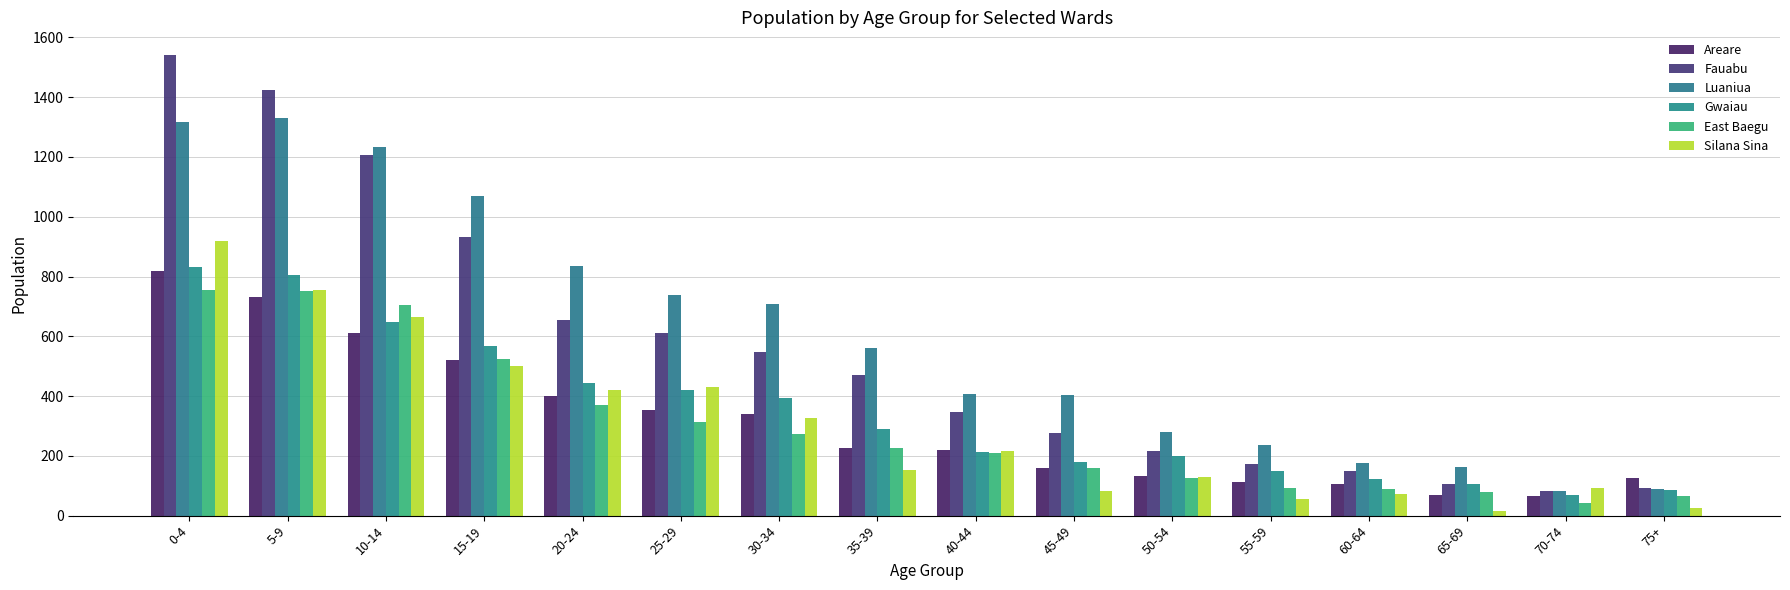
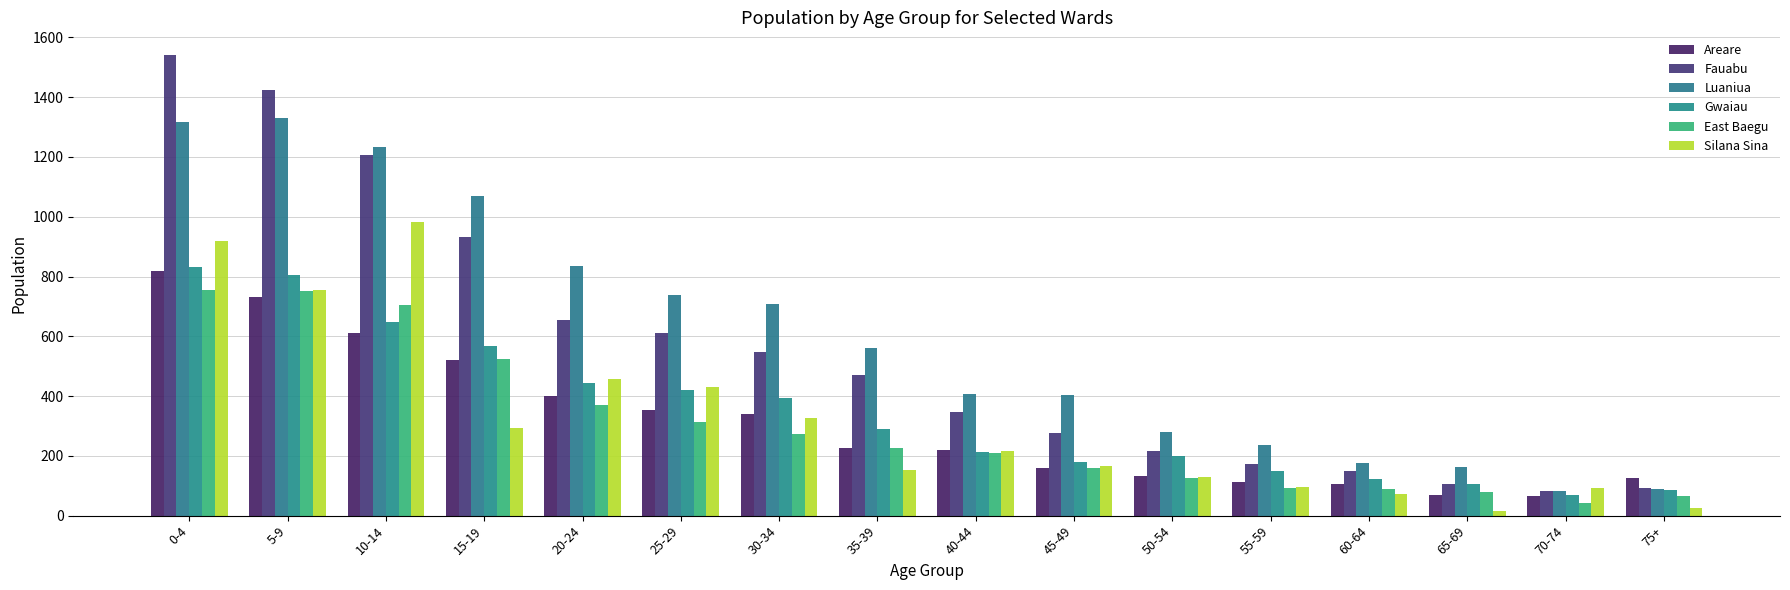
  {
    "Silana Sina": {
      "0-4": 920,
      "5-9": 760,
-     "10-14": 660,
-     "15-19": 500,
-     "20-24": 420,
+     "10-14": 980,
+     "15-19": 290,
+     "20-24": 460,
      "25-29": 430,
      "30-34": 330,
      "35-39": 150,
      "40-44": 220,
-     "45-49": 80,
+     "45-49": 170,
      "50-54": 130,
-     "55-59": 60,
+     "55-59": 100,
      "60-64": 70,
      "65-69": 10,
      "70-74": 90,
      "75+": 30
    }
  }
